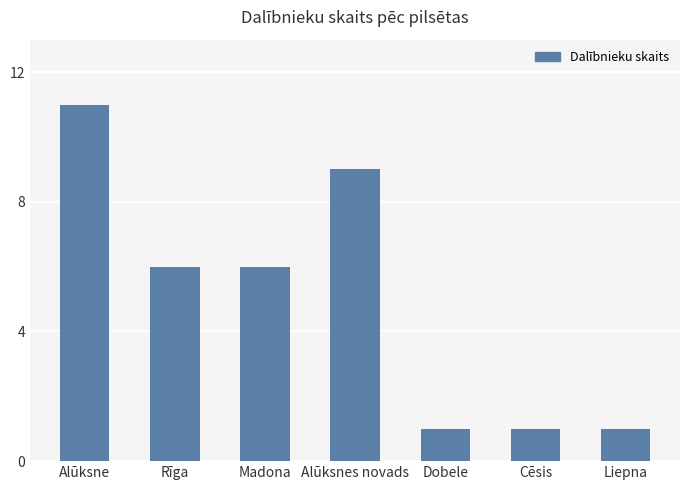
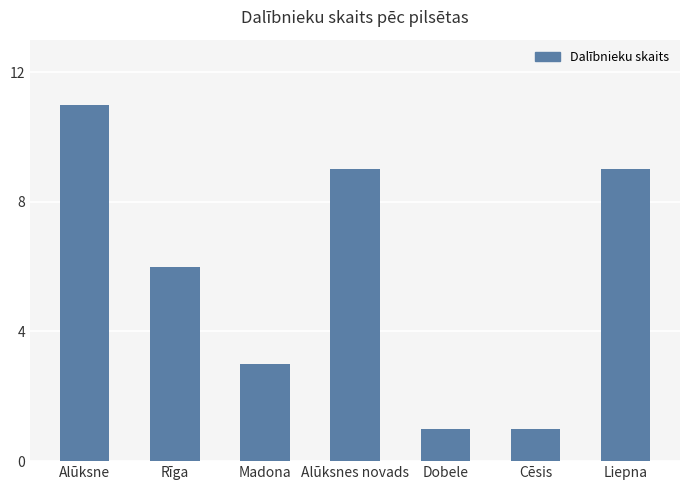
  {
    "Alūksne": 11,
    "Rīga": 6,
-   "Madona": 6,
+   "Madona": 3,
    "Alūksnes novads": 9,
    "Dobele": 1,
    "Cēsis": 1,
-   "Liepna": 1
+   "Liepna": 9
  }
